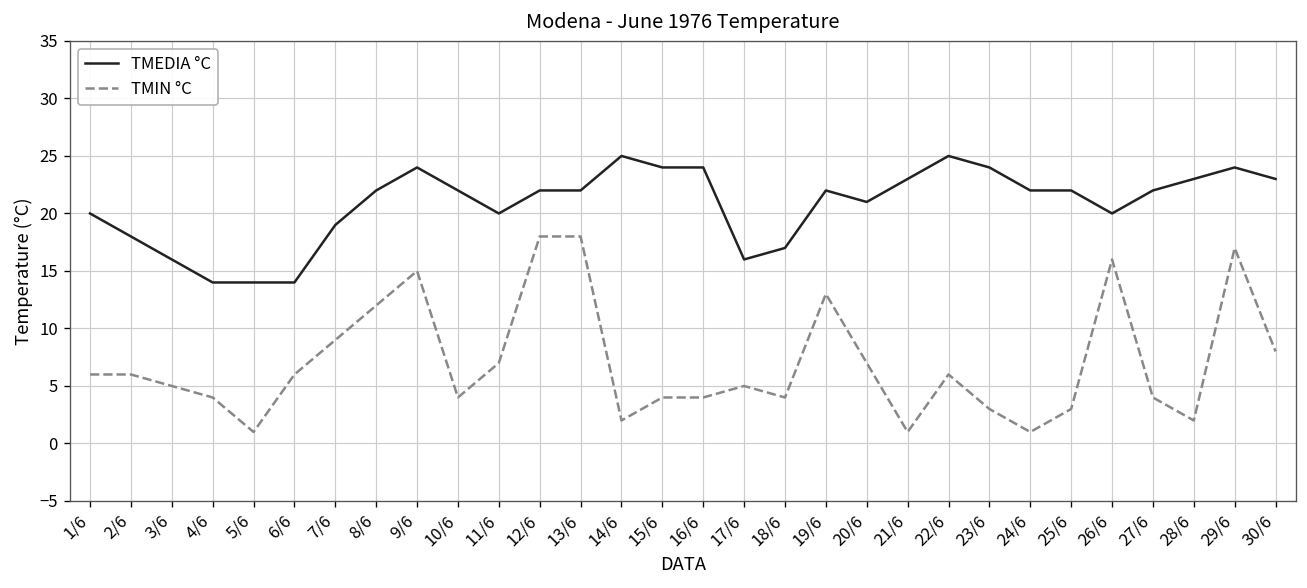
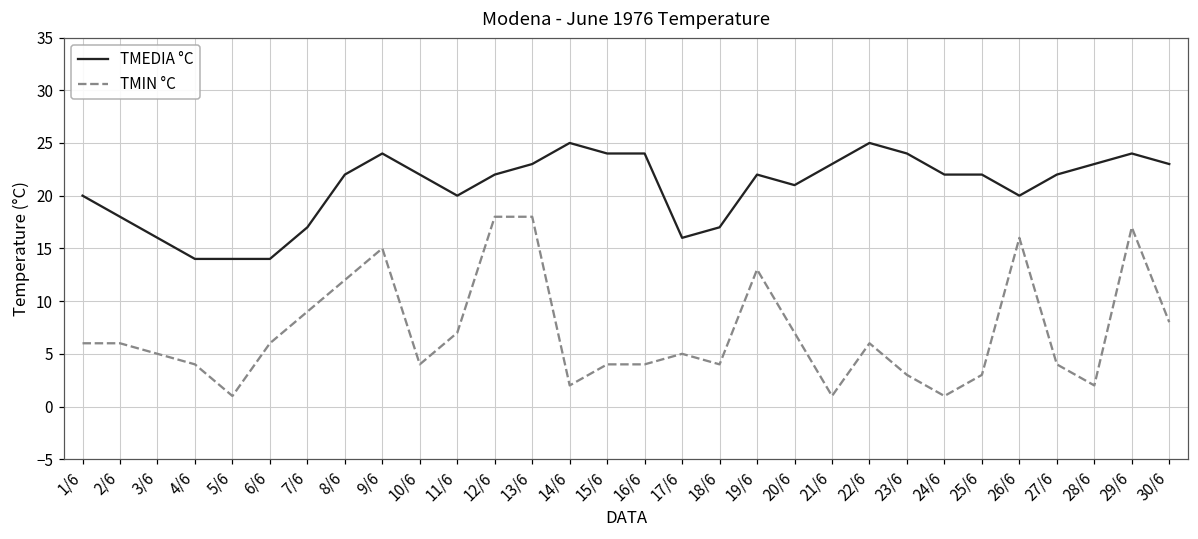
  {
    "TMEDIA °C": {
      "1/6": 20,
      "2/6": 18,
      "3/6": 16,
      "4/6": 14,
      "5/6": 14,
      "6/6": 14,
-     "7/6": 19,
+     "7/6": 17,
      "8/6": 22,
      "9/6": 24,
      "10/6": 22,
      "11/6": 20,
      "12/6": 22,
-     "13/6": 22,
+     "13/6": 23,
      "14/6": 25,
      "15/6": 24,
      "16/6": 24,
      "17/6": 16,
      "18/6": 17,
      "19/6": 22,
      "20/6": 21,
      "21/6": 23,
      "22/6": 25,
      "23/6": 24,
      "24/6": 22,
      "25/6": 22,
      "26/6": 20,
      "27/6": 22,
      "28/6": 23,
      "29/6": 24,
      "30/6": 23
    },
    "TMIN °C": {
      "1/6": 6,
      "2/6": 6,
      "3/6": 5,
      "4/6": 4,
      "5/6": 1,
      "6/6": 6,
      "7/6": 9,
      "8/6": 12,
      "9/6": 15,
      "10/6": 4,
      "11/6": 7,
      "12/6": 18,
      "13/6": 18,
      "14/6": 2,
      "15/6": 4,
      "16/6": 4,
      "17/6": 5,
      "18/6": 4,
      "19/6": 13,
      "20/6": 7,
      "21/6": 1,
      "22/6": 6,
      "23/6": 3,
      "24/6": 1,
      "25/6": 3,
      "26/6": 16,
      "27/6": 4,
      "28/6": 2,
      "29/6": 17,
      "30/6": 8
    }
  }
